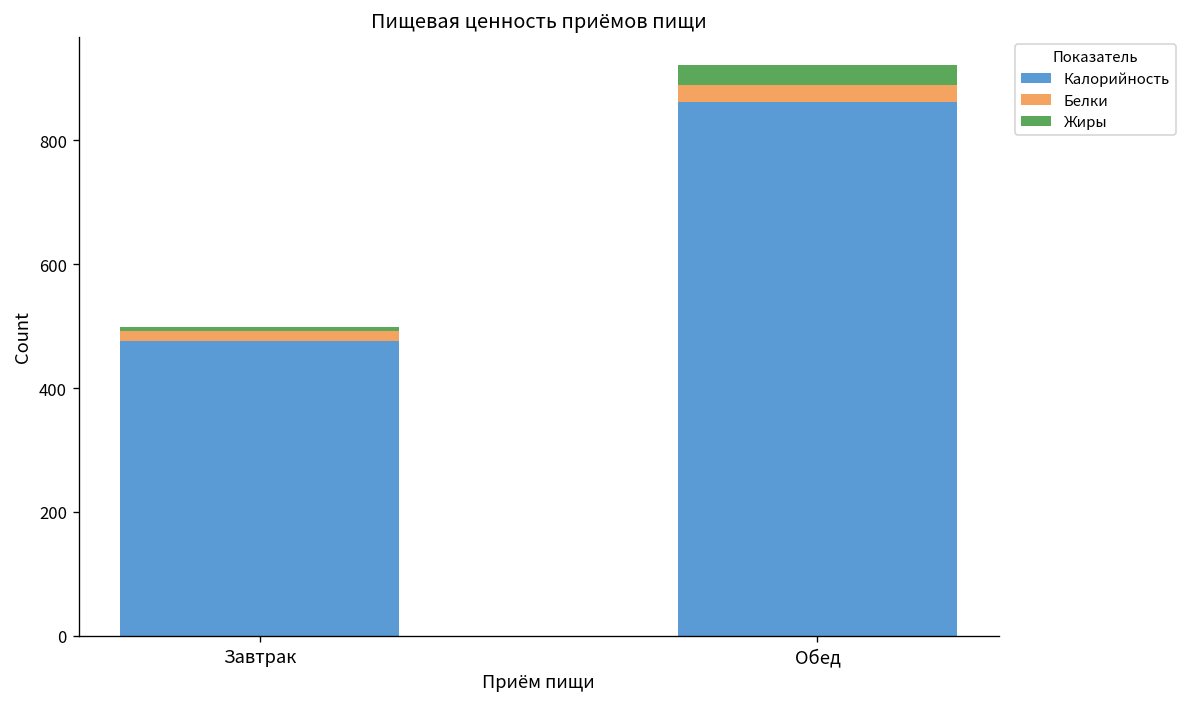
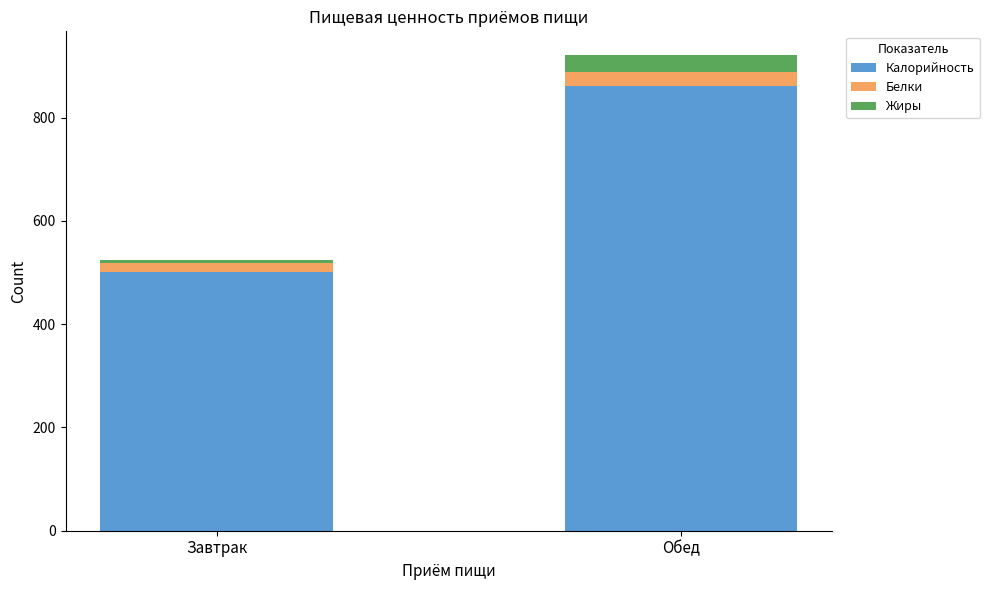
  {
    "Калорийность": {
-     "Завтрак": 480,
+     "Завтрак": 500,
      "Обед": 860
    },
    "Белки": {
      "Завтрак": 20,
      "Обед": 30
    },
    "Жиры": {
      "Завтрак": 10,
      "Обед": 30
    }
  }
